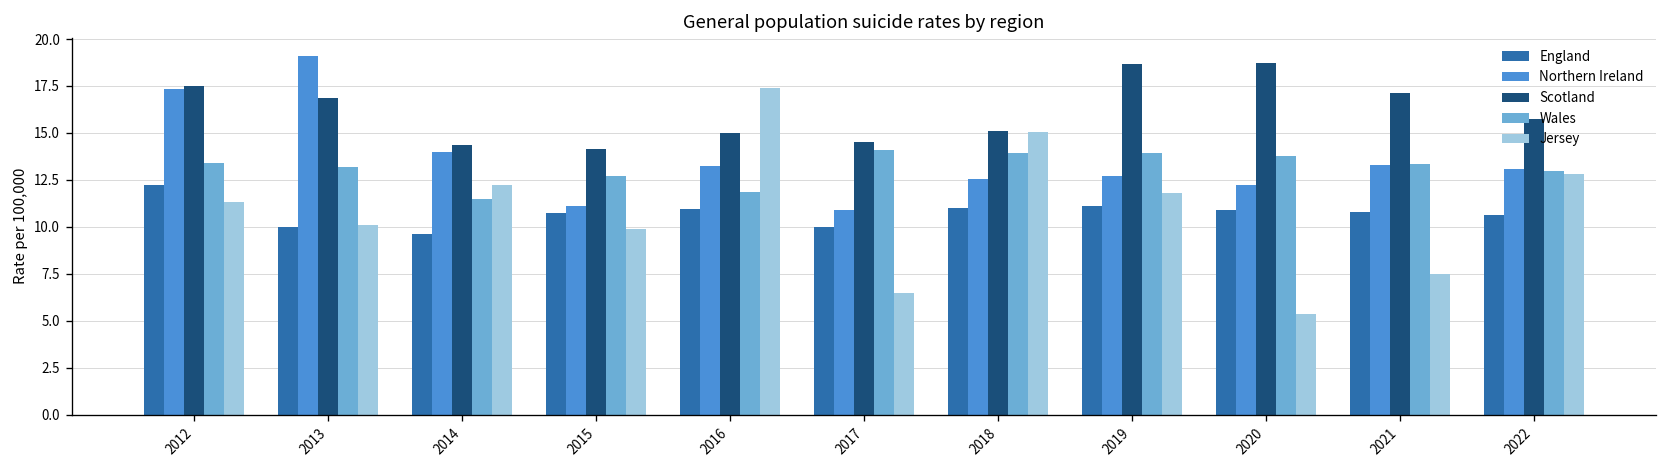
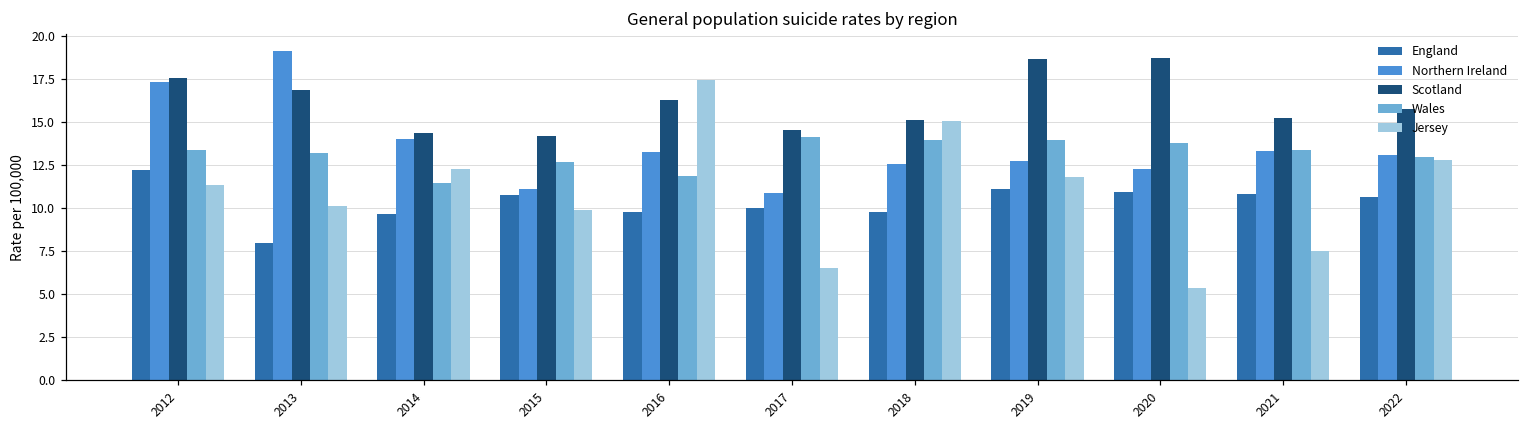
  {
    "England": {
      "2012": 12.2,
-     "2013": 10.0,
+     "2013": 8.0,
      "2014": 9.6,
      "2015": 10.7,
-     "2016": 10.9,
+     "2016": 9.7,
      "2017": 10.0,
-     "2018": 11.0,
+     "2018": 9.8,
      "2019": 11.1,
      "2020": 10.9,
      "2021": 10.8,
      "2022": 10.6
    },
    "Scotland": {
      "2012": 17.5,
      "2013": 16.9,
      "2014": 14.4,
      "2015": 14.2,
-     "2016": 15.0,
+     "2016": 16.3,
      "2017": 14.5,
      "2018": 15.1,
      "2019": 18.7,
      "2020": 18.7,
-     "2021": 17.2,
+     "2021": 15.2,
      "2022": 15.8
    }
  }
